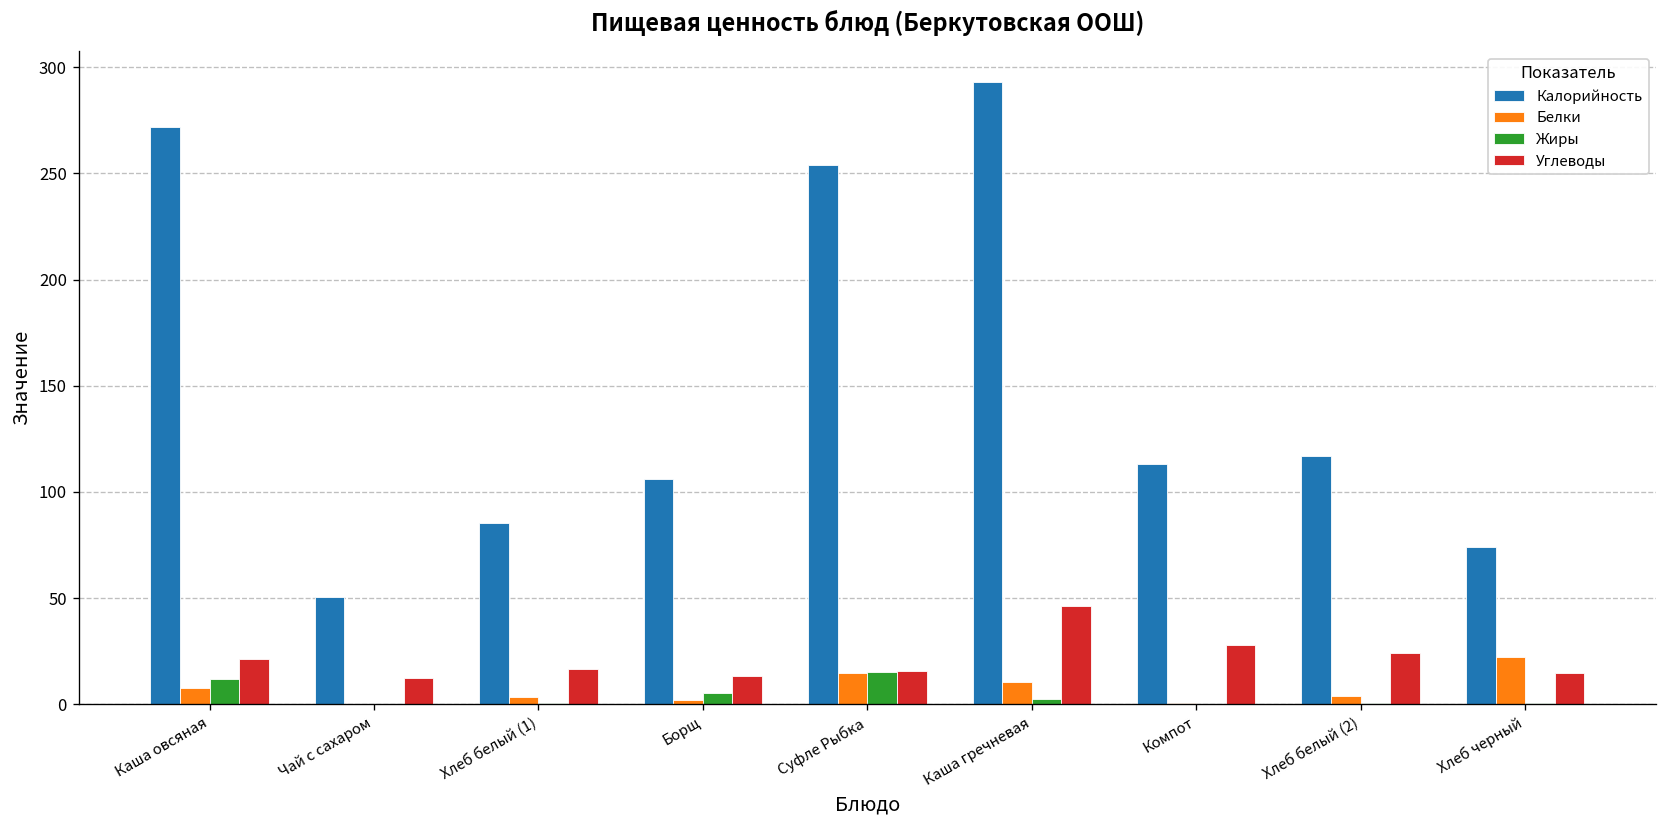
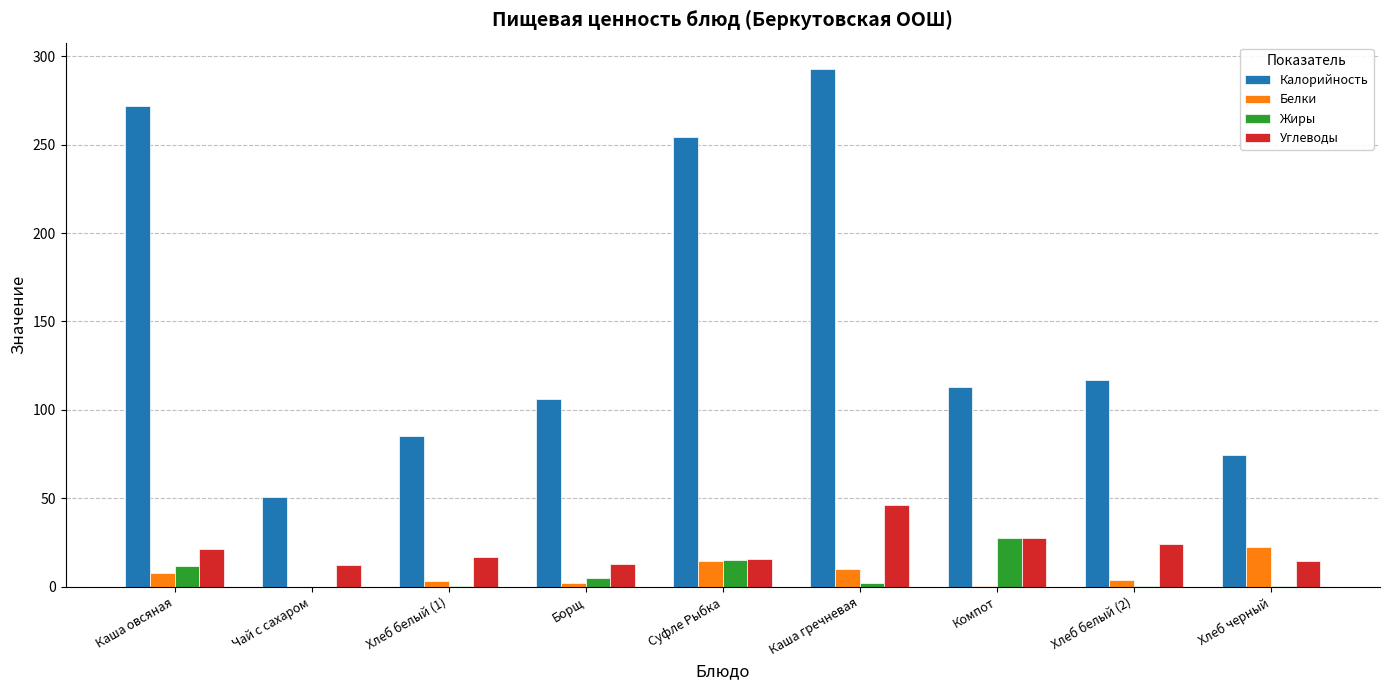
  {
    "Калорийность": {
      "Каша овсяная": 272,
      "Чай с сахаром": 51,
      "Хлеб белый (1)": 85,
      "Борщ": 106,
      "Суфле Рыбка": 254,
      "Каша гречневая": 293,
      "Компот": 113,
      "Хлеб белый (2)": 117,
      "Хлеб черный": 74
    },
    "Белки": {
      "Каша овсяная": 8,
      "Хлеб белый (1)": 3,
      "Борщ": 2,
      "Суфле Рыбка": 15,
      "Каша гречневая": 10,
      "Хлеб белый (2)": 4,
      "Хлеб черный": 22
    },
    "Жиры": {
      "Каша овсяная": 12,
      "Борщ": 5,
      "Суфле Рыбка": 15,
      "Каша гречневая": 2,
-     "Компот": 0
+     "Компот": 27
    },
    "Углеводы": {
      "Каша овсяная": 21,
      "Чай с сахаром": 12,
      "Хлеб белый (1)": 17,
      "Борщ": 13,
      "Суфле Рыбка": 16,
      "Каша гречневая": 46,
      "Компот": 28,
      "Хлеб белый (2)": 24,
      "Хлеб черный": 15
    }
  }
